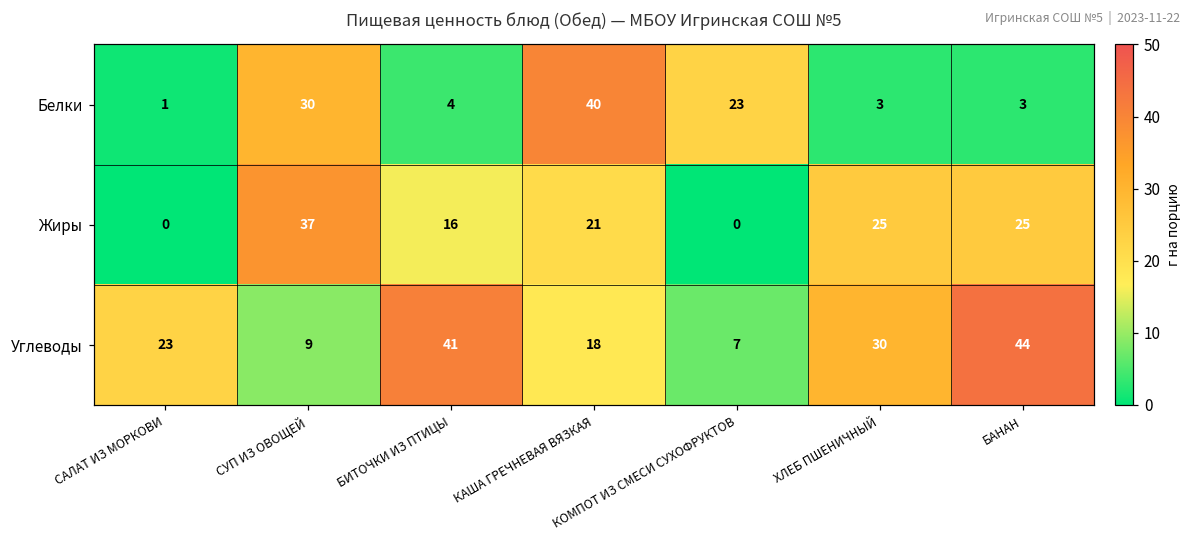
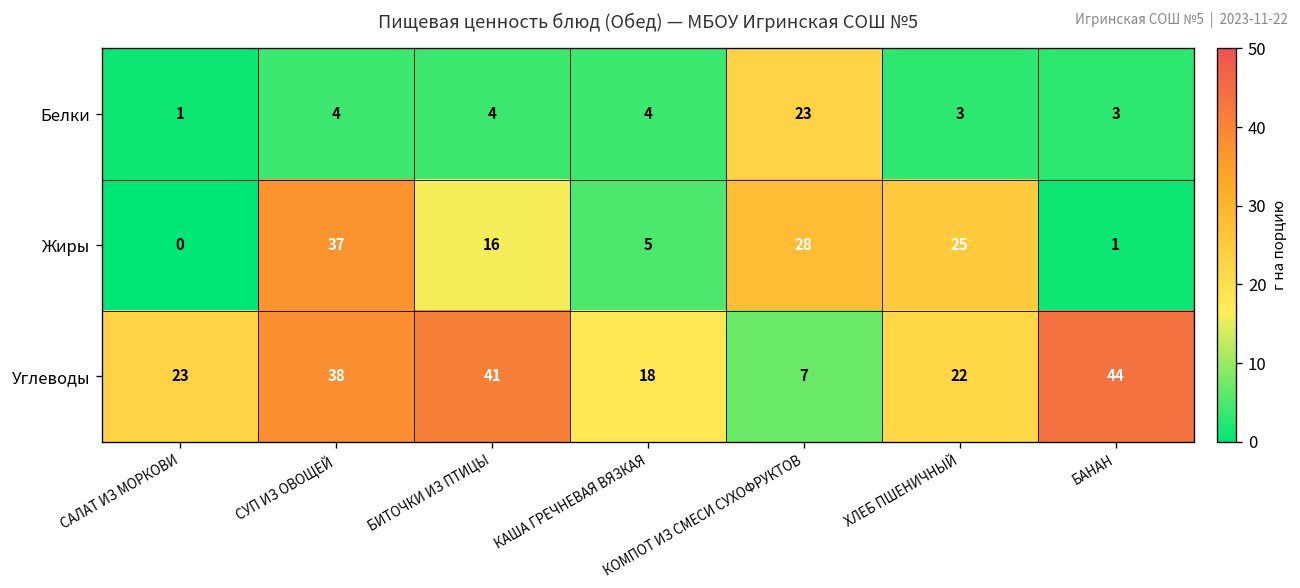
  {
    "Белки": {
      "САЛАТ ИЗ МОРКОВИ": 1,
-     "СУП ИЗ ОВОЩЕЙ": 30,
+     "СУП ИЗ ОВОЩЕЙ": 4,
      "БИТОЧКИ ИЗ ПТИЦЫ": 4,
-     "КАША ГРЕЧНЕВАЯ ВЯЗКАЯ": 40,
+     "КАША ГРЕЧНЕВАЯ ВЯЗКАЯ": 4,
      "КОМПОТ ИЗ СМЕСИ СУХОФРУКТОВ": 23,
      "ХЛЕБ ПШЕНИЧНЫЙ": 3,
      "БАНАН": 3
    },
    "Жиры": {
      "САЛАТ ИЗ МОРКОВИ": 0,
      "СУП ИЗ ОВОЩЕЙ": 37,
      "БИТОЧКИ ИЗ ПТИЦЫ": 16,
-     "КАША ГРЕЧНЕВАЯ ВЯЗКАЯ": 21,
-     "КОМПОТ ИЗ СМЕСИ СУХОФРУКТОВ": 0,
+     "КАША ГРЕЧНЕВАЯ ВЯЗКАЯ": 5,
+     "КОМПОТ ИЗ СМЕСИ СУХОФРУКТОВ": 28,
      "ХЛЕБ ПШЕНИЧНЫЙ": 25,
-     "БАНАН": 25
+     "БАНАН": 1
    },
    "Углеводы": {
      "САЛАТ ИЗ МОРКОВИ": 23,
-     "СУП ИЗ ОВОЩЕЙ": 9,
+     "СУП ИЗ ОВОЩЕЙ": 38,
      "БИТОЧКИ ИЗ ПТИЦЫ": 41,
      "КАША ГРЕЧНЕВАЯ ВЯЗКАЯ": 18,
      "КОМПОТ ИЗ СМЕСИ СУХОФРУКТОВ": 7,
-     "ХЛЕБ ПШЕНИЧНЫЙ": 30,
+     "ХЛЕБ ПШЕНИЧНЫЙ": 22,
      "БАНАН": 44
    }
  }
